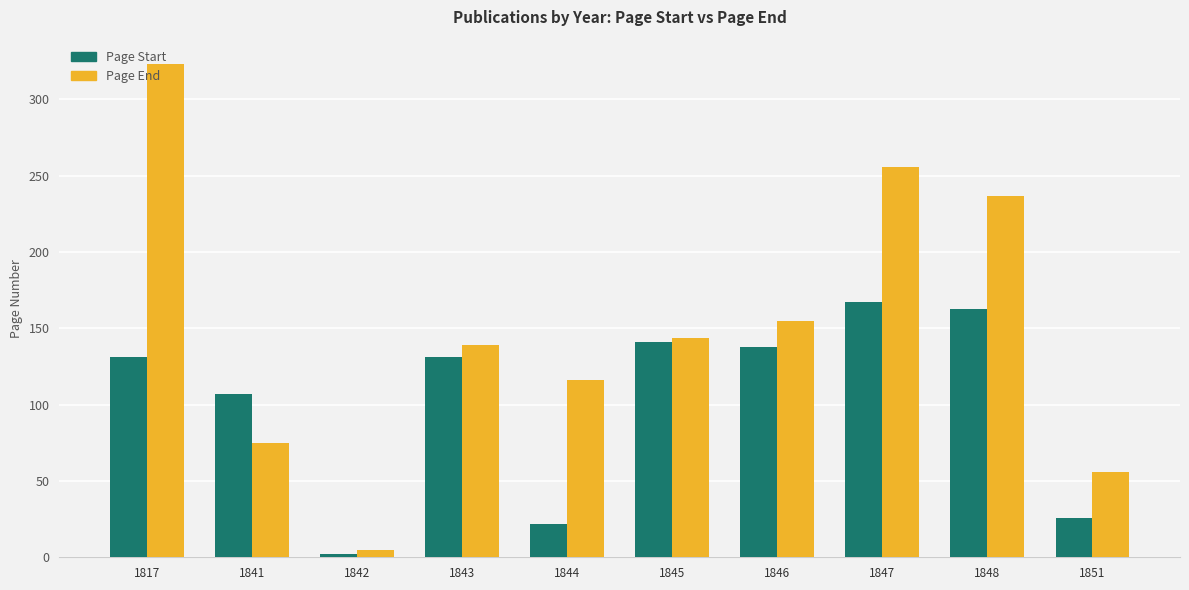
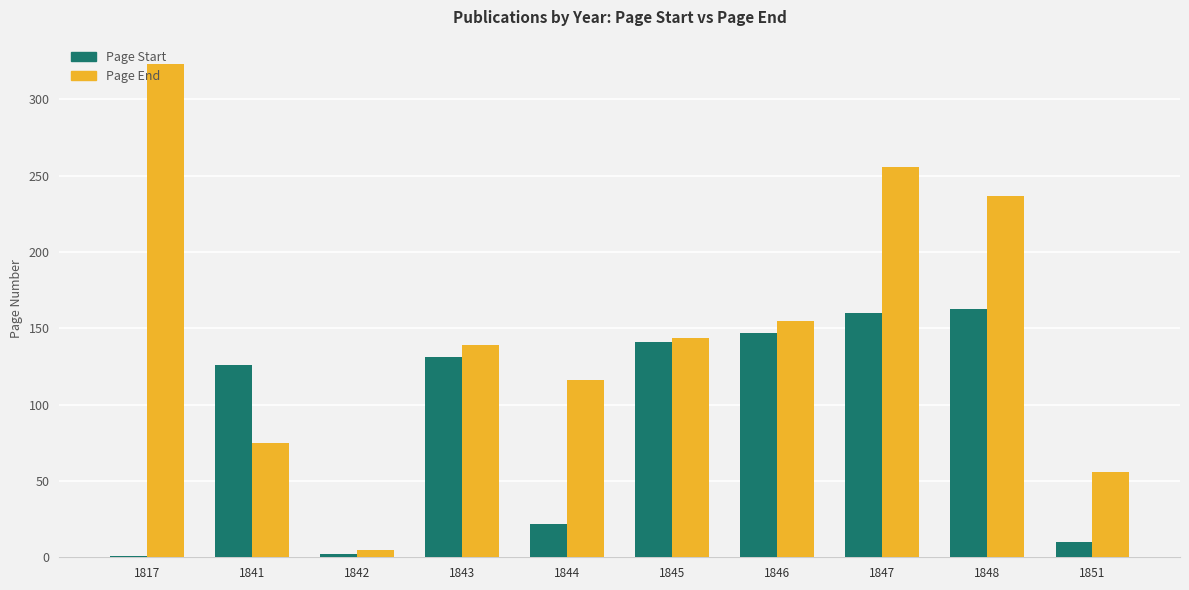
  {
    "Page Start": {
-     "1817": 131,
-     "1841": 107,
+     "1817": 1,
+     "1841": 126,
      "1842": 2,
      "1843": 131,
      "1844": 22,
      "1845": 141,
-     "1846": 138,
-     "1847": 167,
+     "1846": 147,
+     "1847": 160,
      "1848": 163,
-     "1851": 26
+     "1851": 10
    },
    "Page End": {
      "1817": 323,
      "1841": 75,
      "1842": 5,
      "1843": 139,
      "1844": 116,
      "1845": 144,
      "1846": 155,
      "1847": 256,
      "1848": 237,
      "1851": 56
    }
  }
